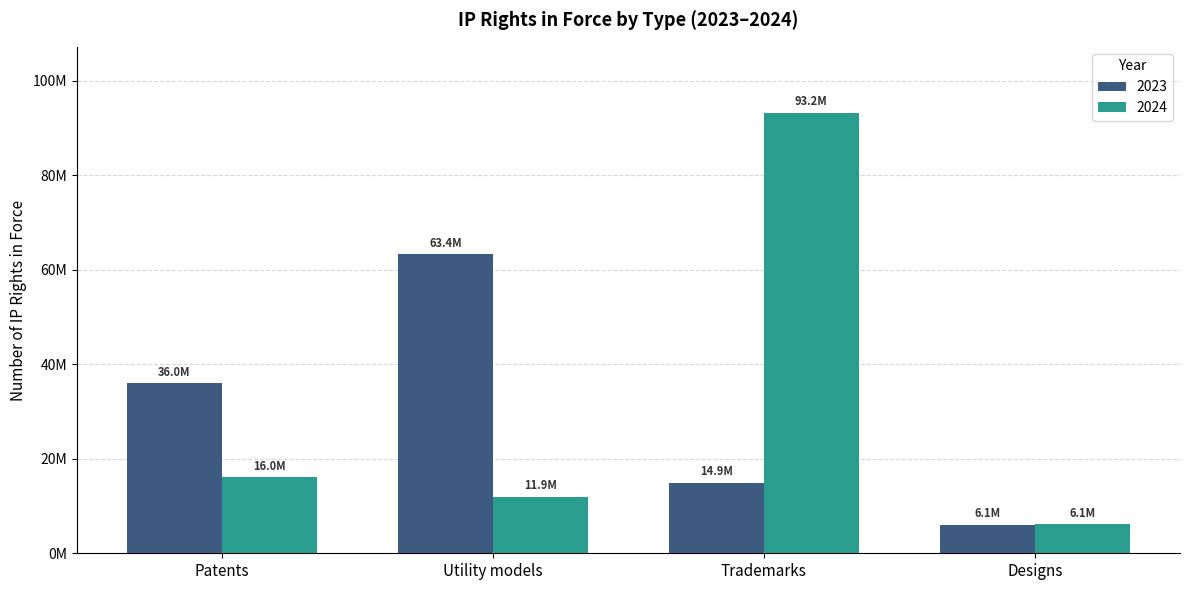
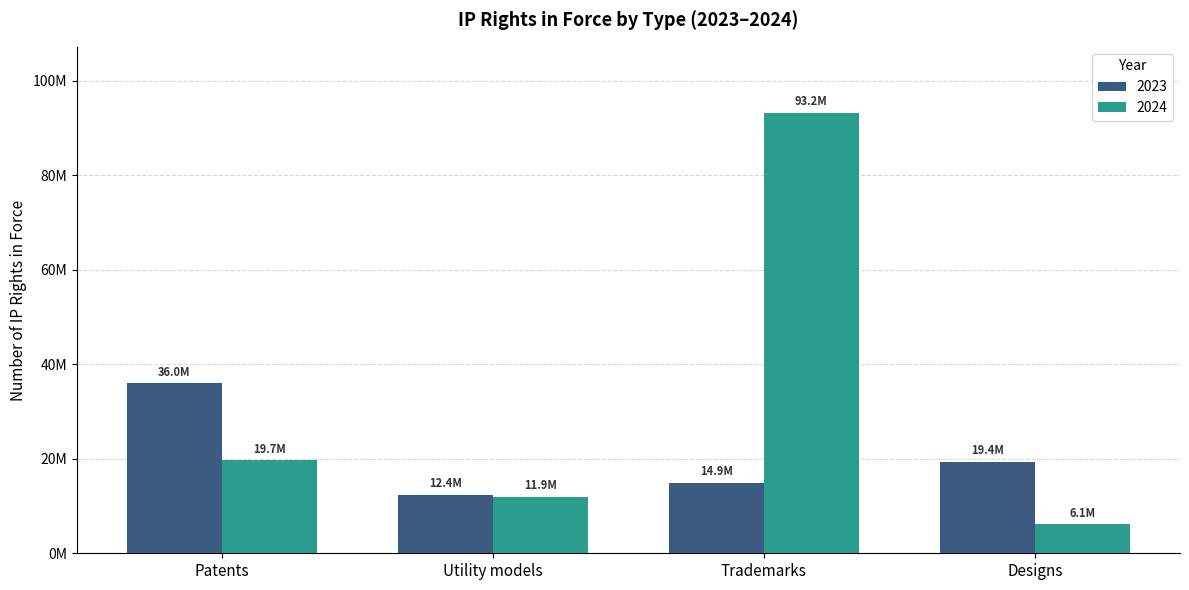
  {
    "2023": {
      "Patents": "36.0M",
-     "Utility models": "63.4M",
+     "Utility models": "12.4M",
      "Trademarks": "14.9M",
-     "Designs": "6.1M"
+     "Designs": "19.4M"
    },
    "2024": {
-     "Patents": "16.0M",
+     "Patents": "19.7M",
      "Utility models": "11.9M",
      "Trademarks": "93.2M",
      "Designs": "6.1M"
    }
  }
